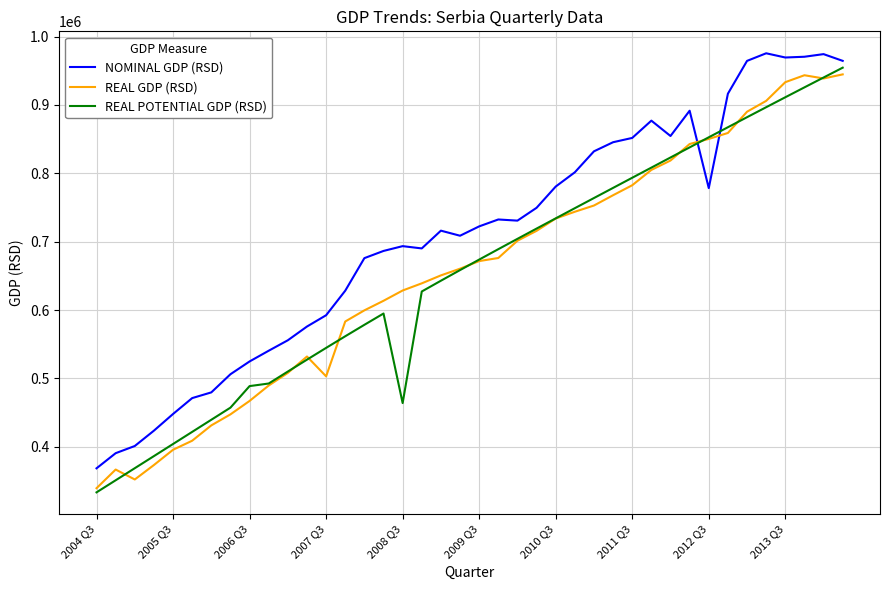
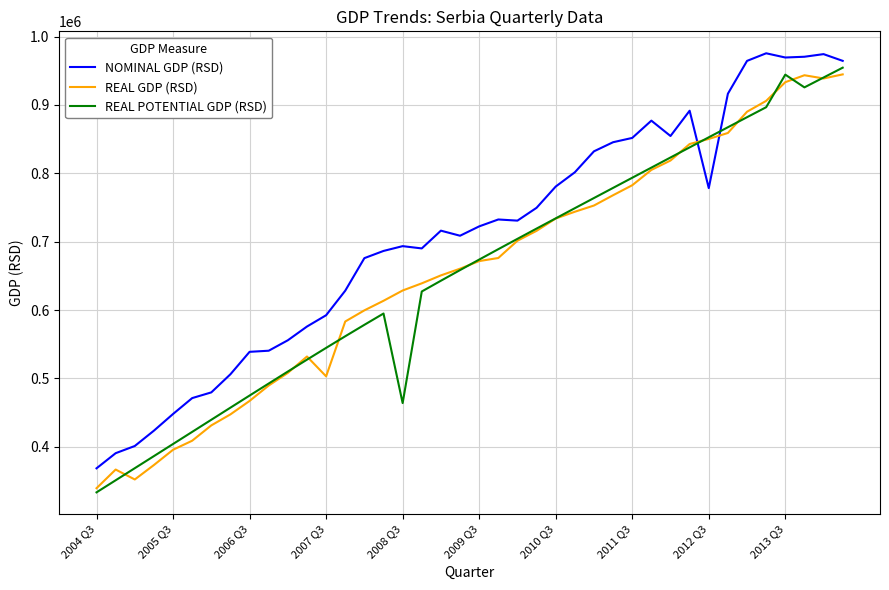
  {
    "NOMINAL GDP (RSD)": {
      "2004 Q3": 370000,
      "2005 Q3": 450000,
-     "2006 Q3": 520000,
+     "2006 Q3": 540000,
      "2007 Q3": 590000,
      "2008 Q3": 690000,
      "2009 Q3": 720000,
      "2010 Q3": 780000,
      "2011 Q3": 850000,
      "2012 Q3": 780000,
      "2013 Q3": 970000
    },
    "REAL GDP (RSD)": {
      "2004 Q3": 340000,
      "2005 Q3": 400000,
      "2006 Q3": 470000,
      "2007 Q3": 500000,
      "2008 Q3": 630000,
      "2011 Q3": 780000,
      "2013 Q3": 930000
    },
    "REAL POTENTIAL GDP (RSD)": {
      "2004 Q3": 330000,
      "2005 Q3": 400000,
-     "2006 Q3": 490000,
+     "2006 Q3": 470000,
      "2007 Q3": 540000,
      "2008 Q3": 460000,
      "2011 Q3": 790000,
-     "2013 Q3": 910000
+     "2013 Q3": 940000
    }
  }
